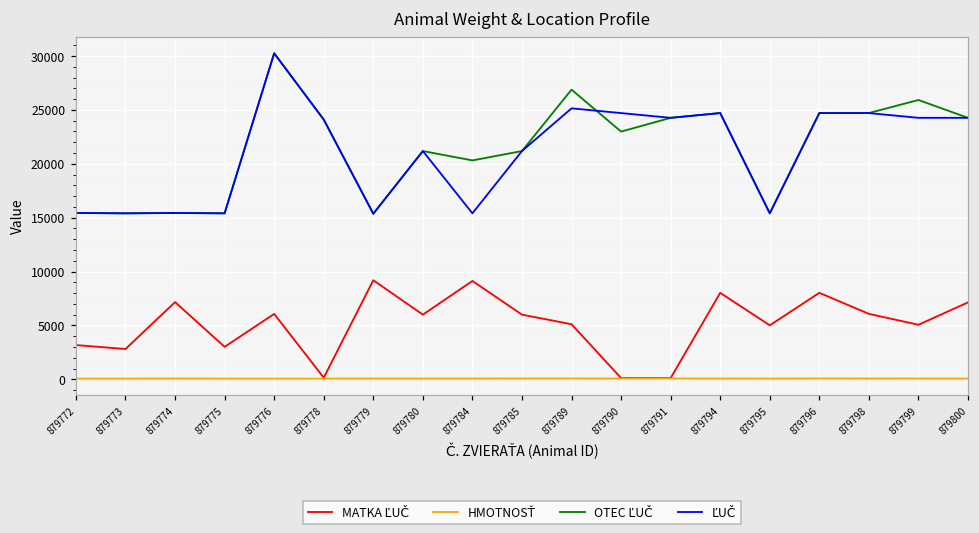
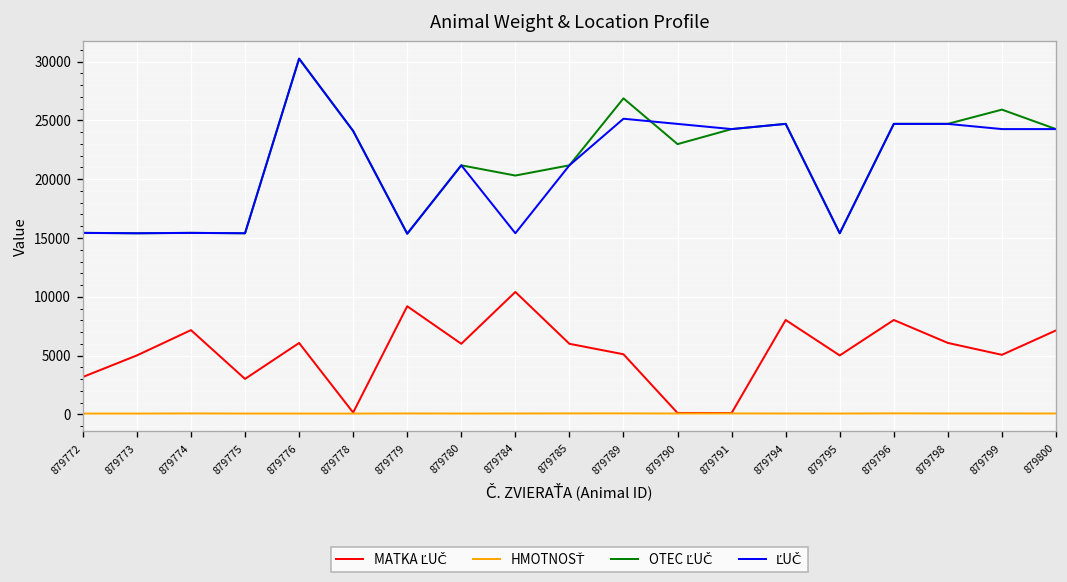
  {
    "MATKA ĽUČ": {
      "879772": 3000,
-     "879773": 3000,
+     "879773": 5000,
      "879774": 7000,
      "879775": 3000,
      "879776": 6000,
      "879779": 9000,
      "879780": 6000,
-     "879784": 9000,
+     "879784": 10000,
      "879785": 6000,
      "879789": 5000,
      "879794": 8000,
      "879795": 5000,
      "879796": 8000,
      "879798": 6000,
      "879799": 5000,
      "879800": 7000
    },
    "HMOTNOSŤ": {
      "879772": 0,
      "879773": 0,
      "879774": 0,
      "879775": 0,
      "879776": 0,
      "879779": 0,
      "879780": 0,
      "879784": 0,
      "879785": 0,
      "879789": 0,
      "879794": 0,
      "879795": 0,
      "879796": 0,
      "879798": 0,
      "879799": 0,
      "879800": 0
    },
    "OTEC ĽUČ": {
      "879784": 20000,
      "879789": 27000,
      "879790": 23000,
      "879799": 26000
    },
    "ĽUČ": {
      "879784": 15000,
      "879789": 25000,
      "879790": 25000,
      "879799": 24000
    }
  }
